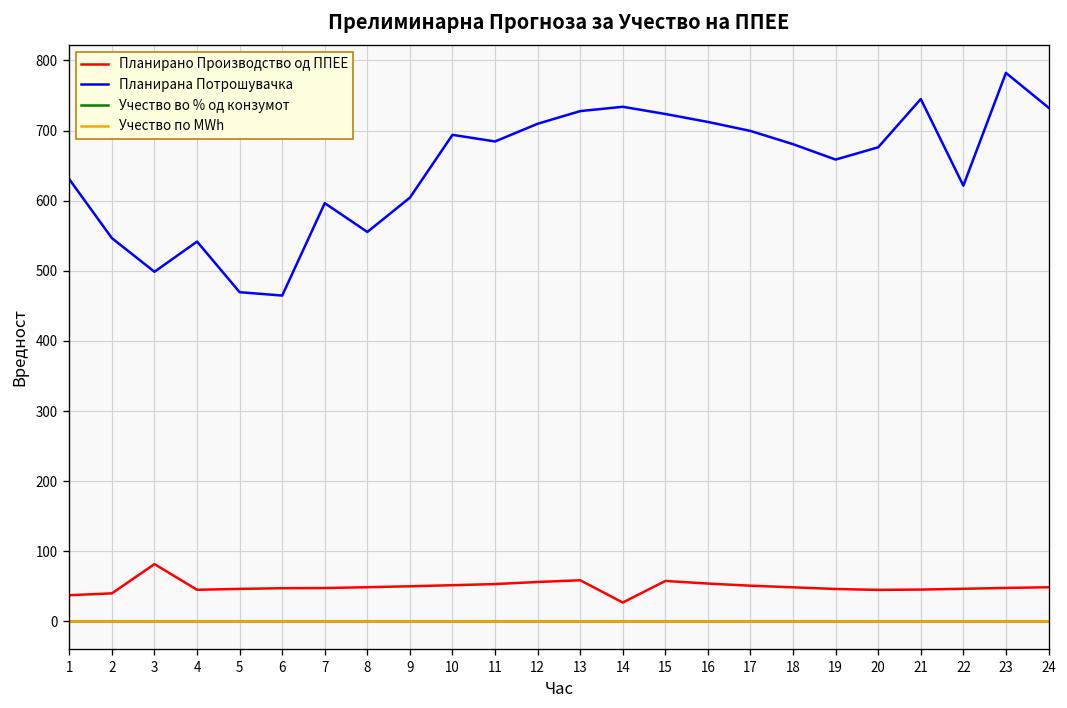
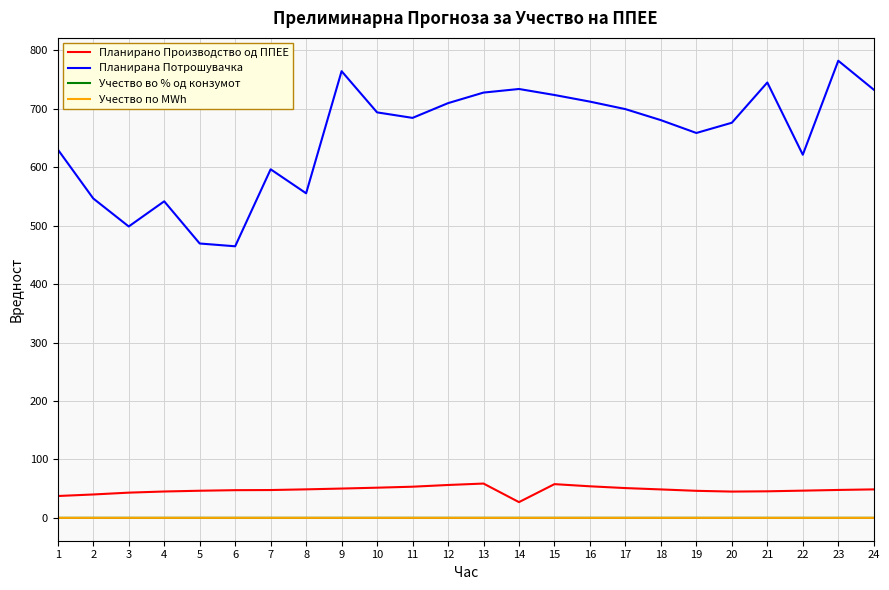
  {
    "Планирано Производство од ППЕЕ": {
      "1": 40,
      "2": 40,
-     "3": 80,
+     "3": 40,
      "4": 50,
      "5": 50,
      "6": 50,
      "7": 50,
      "8": 50,
      "9": 50,
      "10": 50,
      "11": 50,
      "12": 60,
      "13": 60,
      "14": 30,
      "15": 60,
      "16": 50,
      "17": 50,
      "18": 50,
      "19": 50,
      "20": 50,
      "21": 50,
      "22": 50,
      "23": 50,
      "24": 50
    },
    "Планирана Потрошувачка": {
      "1": 630,
      "2": 550,
      "3": 500,
      "4": 540,
      "5": 470,
      "6": 460,
      "7": 600,
      "8": 560,
-     "9": 600,
+     "9": 760,
      "10": 690,
      "11": 680,
      "12": 710,
      "13": 730,
      "14": 730,
      "15": 720,
      "16": 710,
      "17": 700,
      "18": 680,
      "19": 660,
      "20": 680,
      "21": 740,
      "22": 620,
      "23": 780,
      "24": 730
    },
    "Учество по MWh": {
      "1": 0,
      "2": 0,
      "3": 0,
      "4": 0,
      "5": 0,
      "6": 0,
      "7": 0,
      "8": 0,
      "9": 0,
      "10": 0,
      "11": 0,
      "12": 0,
      "13": 0,
      "14": 0,
      "15": 0,
      "16": 0,
      "17": 0,
      "18": 0,
      "19": 0,
      "20": 0,
      "21": 0,
      "22": 0,
      "23": 0,
      "24": 0
    }
  }
